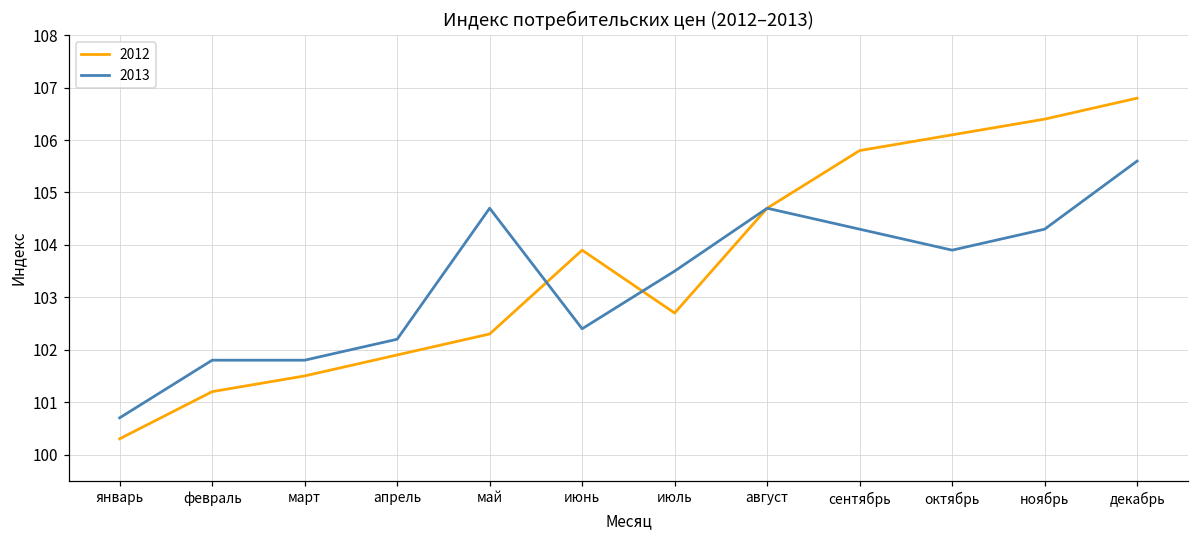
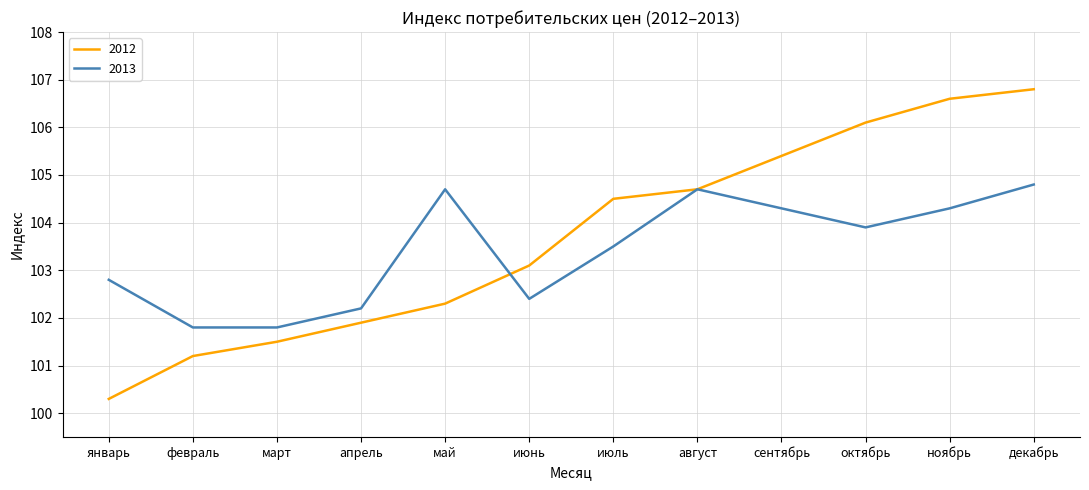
  {
    "2012": {
      "январь": 100.3,
      "февраль": 101.2,
      "март": 101.5,
      "апрель": 101.9,
      "май": 102.3,
-     "июнь": 103.9,
-     "июль": 102.7,
-     "сентябрь": 105.8,
+     "июнь": 103.1,
+     "июль": 104.5,
+     "сентябрь": 105.4,
      "октябрь": 106.1,
-     "ноябрь": 106.4,
+     "ноябрь": 106.6,
      "декабрь": 106.8
    },
    "2013": {
-     "январь": 100.7,
+     "январь": 102.8,
      "февраль": 101.8,
      "март": 101.8,
      "апрель": 102.2,
      "май": 104.7,
      "июнь": 102.4,
      "июль": 103.5,
      "сентябрь": 104.3,
      "октябрь": 103.9,
      "ноябрь": 104.3,
-     "декабрь": 105.6
+     "декабрь": 104.8
    }
  }
